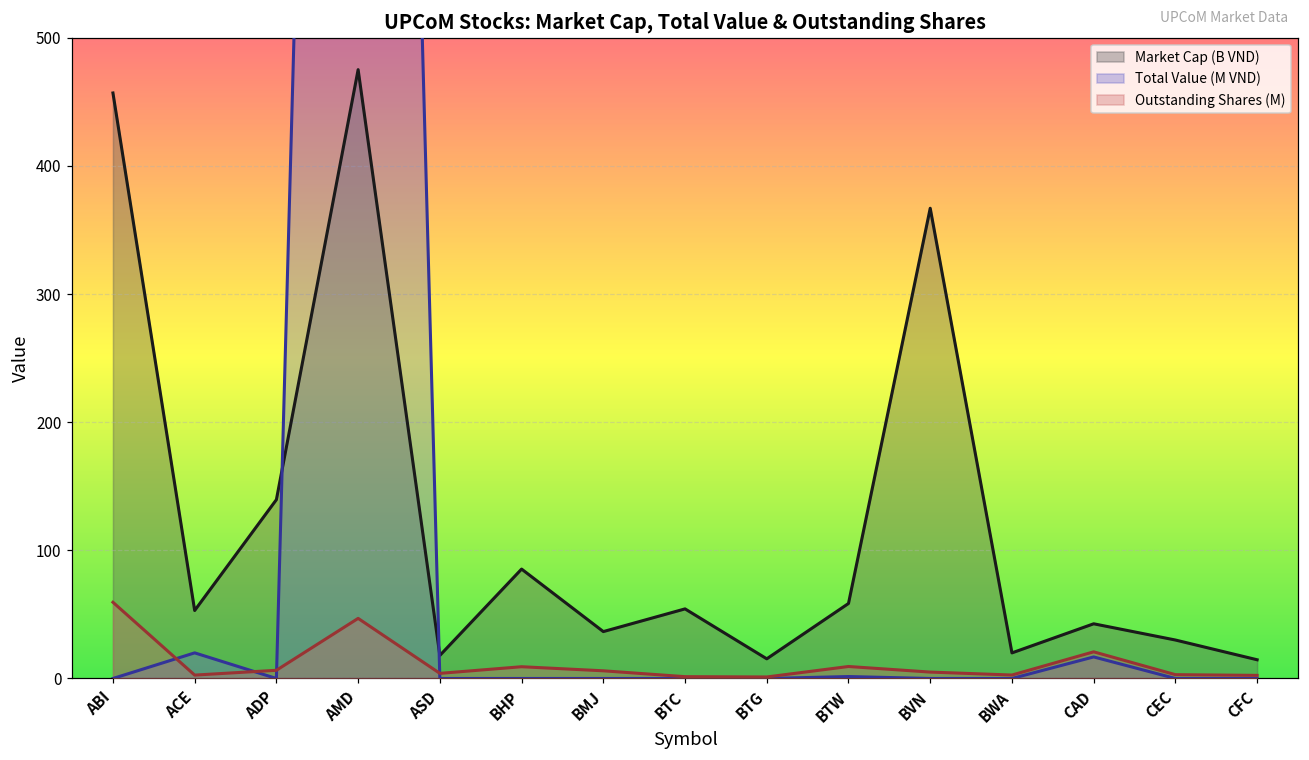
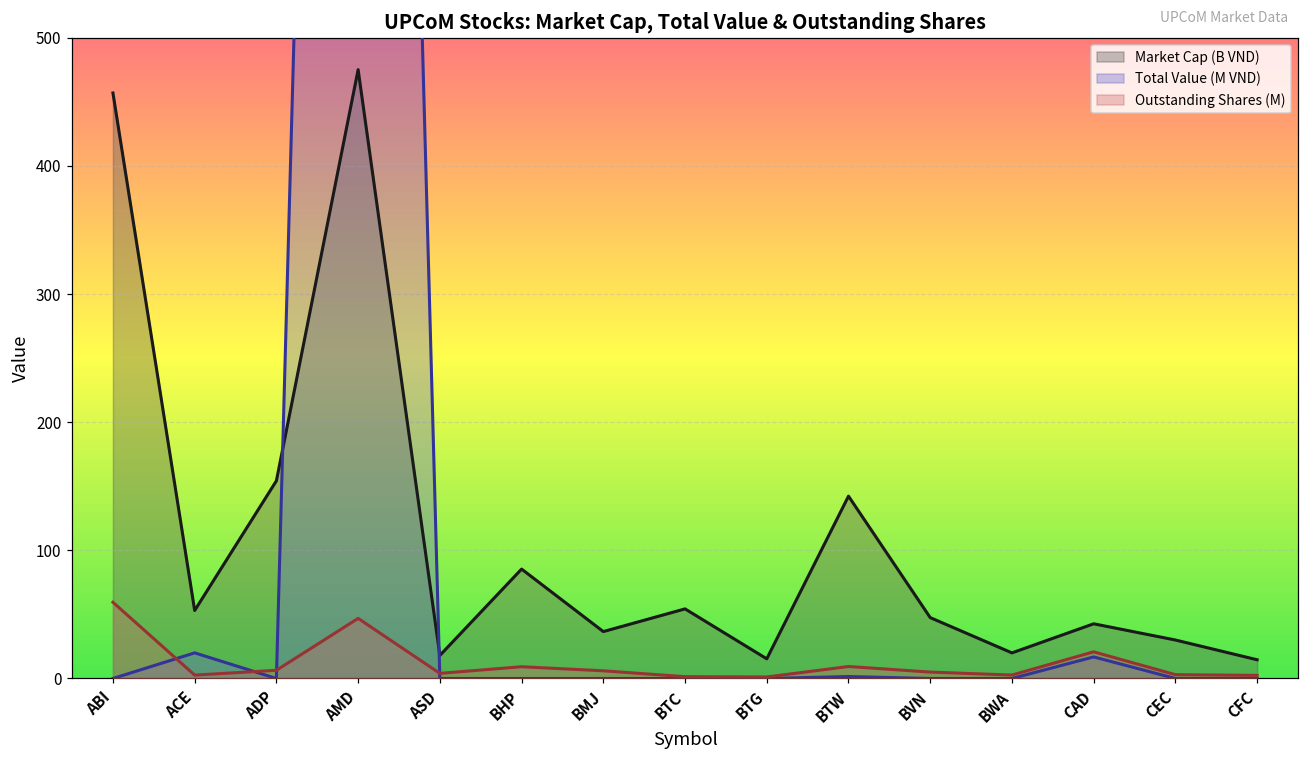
  {
    "Market Cap (B VND)": {
      "ABI": 457,
      "ACE": 53,
-     "ADP": 140,
+     "ADP": 154,
      "AMD": 475,
      "ASD": 18,
      "BHP": 85,
      "BMJ": 37,
      "BTC": 54,
      "BTG": 15,
-     "BTW": 59,
-     "BVN": 367,
+     "BTW": 142,
+     "BVN": 48,
      "BWA": 20,
      "CAD": 43,
      "CEC": 30,
      "CFC": 15
    },
    "Total Value (M VND)": {
      "ABI": 0,
      "ACE": 20,
      "ADP": 0,
      "ASD": 0,
      "BHP": 0,
      "BMJ": 0,
      "BTW": 2,
      "BVN": 0,
      "BWA": 0,
      "CAD": 17,
      "CEC": 0,
      "CFC": 0
    },
    "Outstanding Shares (M)": {
      "ABI": 59,
      "ACE": 3,
      "ADP": 6,
      "AMD": 47,
      "ASD": 4,
      "BHP": 9,
      "BMJ": 6,
      "BTW": 9,
      "BVN": 5,
      "BWA": 3,
      "CAD": 21,
      "CEC": 3,
      "CFC": 2
    }
  }
